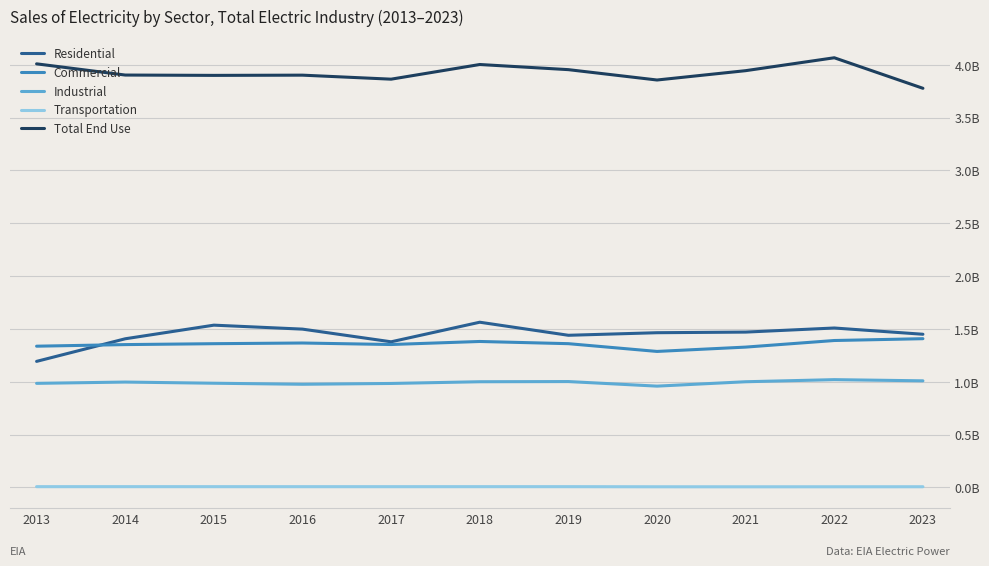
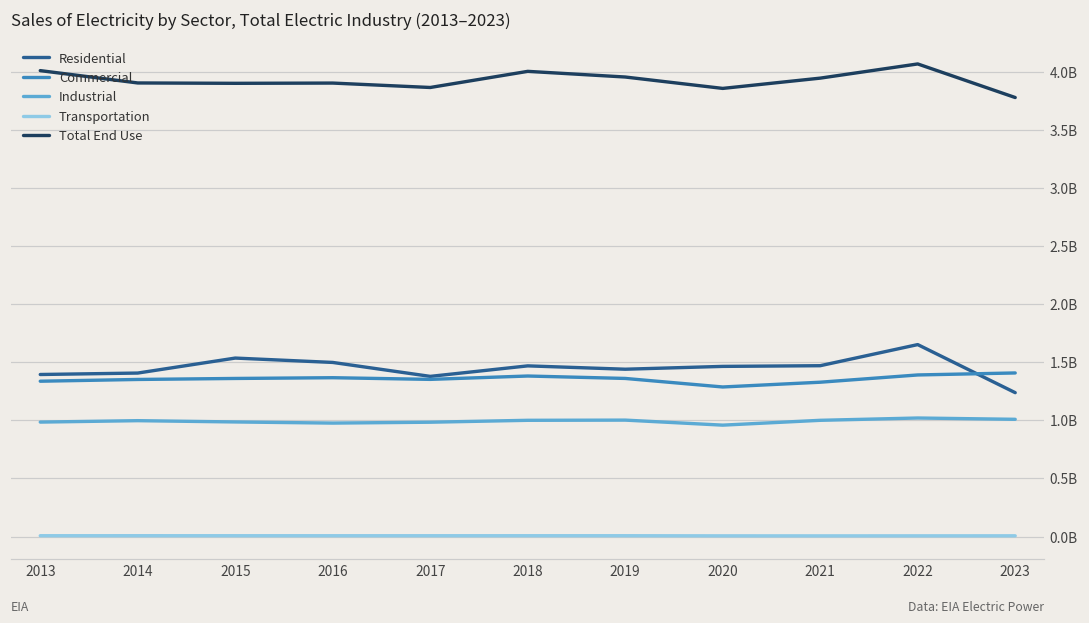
  {
    "Residential": {
-     "2013": 1190000000,
+     "2013": 1390000000,
      "2014": 1410000000,
      "2015": 1540000000,
      "2016": 1500000000,
      "2017": 1380000000,
-     "2018": 1560000000,
+     "2018": 1470000000,
      "2019": 1440000000,
      "2020": 1460000000,
      "2021": 1470000000,
-     "2022": 1510000000,
-     "2023": 1450000000
+     "2022": 1650000000,
+     "2023": 1240000000
    },
    "Transportation": {
      "2013": 10000000,
      "2014": 10000000,
      "2015": 10000000,
      "2016": 10000000,
      "2017": 10000000,
      "2018": 10000000,
      "2019": 10000000,
      "2020": 10000000,
      "2021": 10000000,
      "2022": 10000000,
      "2023": 10000000
    },
    "Total End Use": {
      "2013": 4010000000,
      "2014": 3900000000,
      "2015": 3900000000,
      "2016": 3900000000,
      "2017": 3860000000,
      "2018": 4000000000,
      "2019": 3950000000,
      "2020": 3860000000,
      "2021": 3940000000,
      "2022": 4070000000,
      "2023": 3780000000
    }
  }
